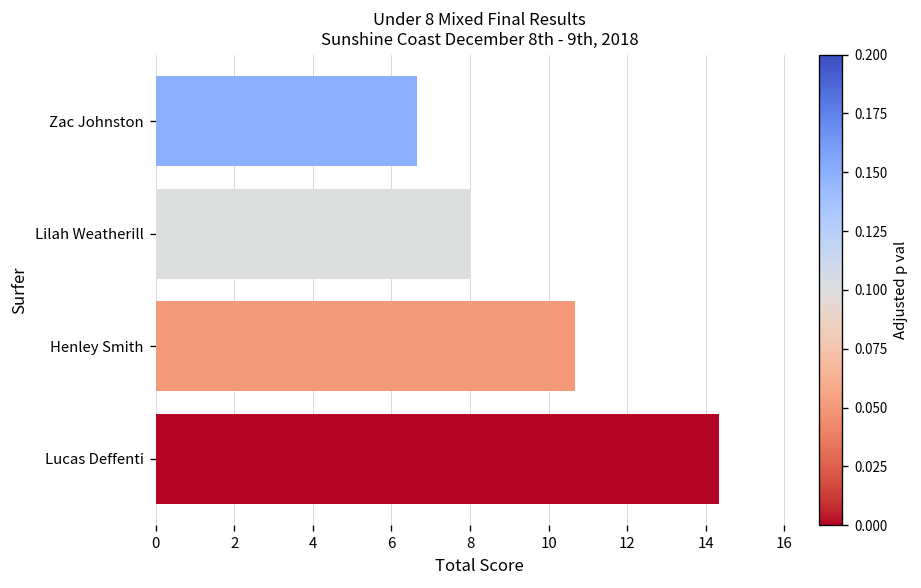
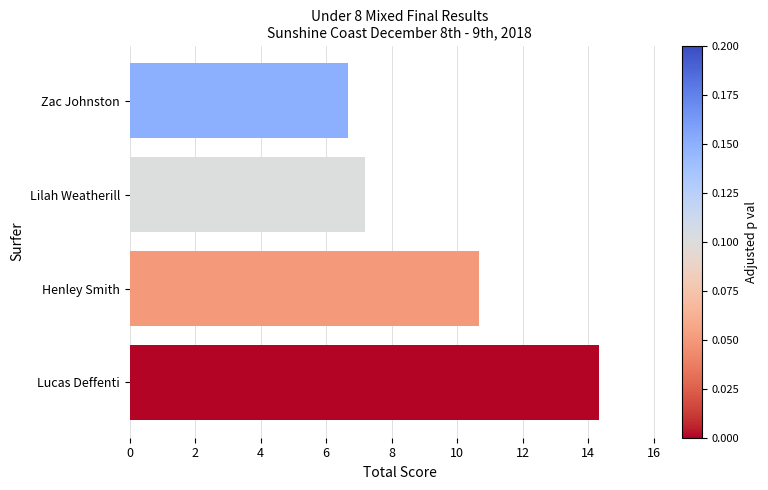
  {
    "Zac Johnston": 6.7,
-   "Lilah Weatherill": 8.0,
+   "Lilah Weatherill": 7.2,
    "Henley Smith": 10.7,
    "Lucas Deffenti": 14.3
  }
